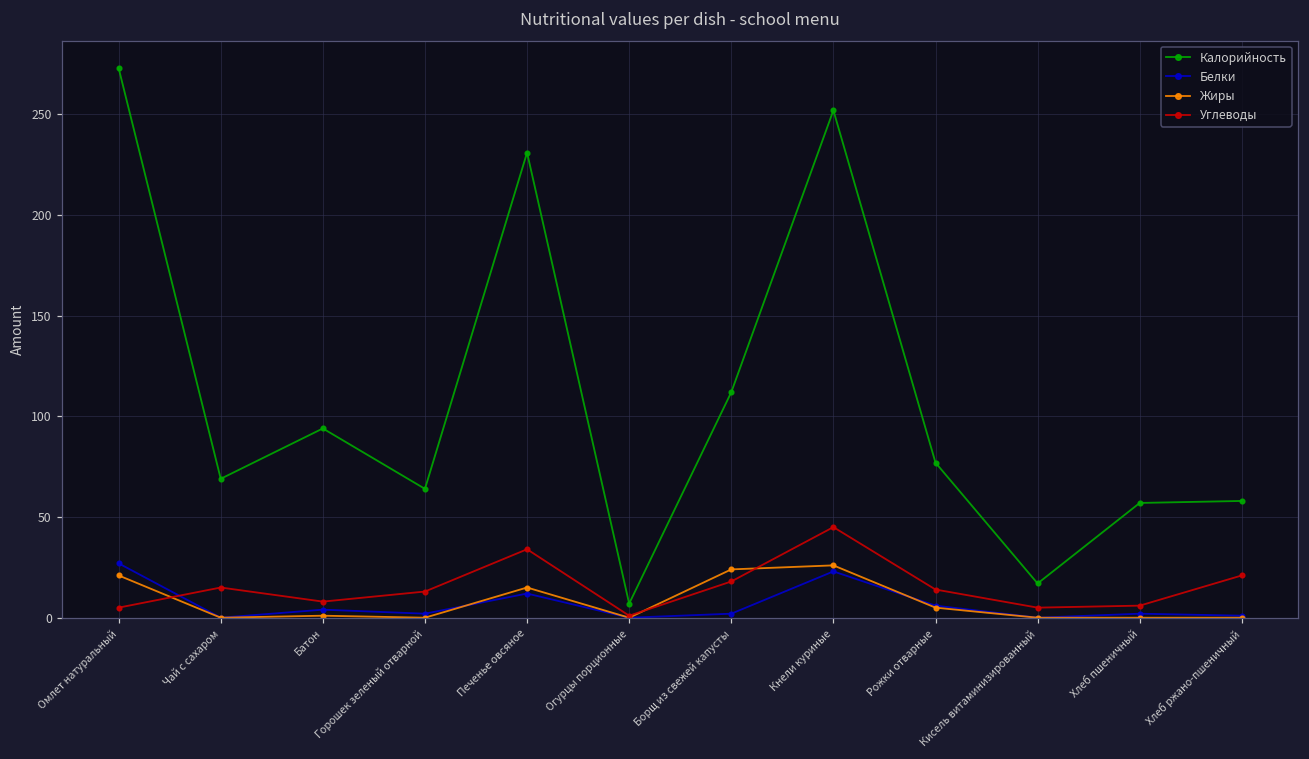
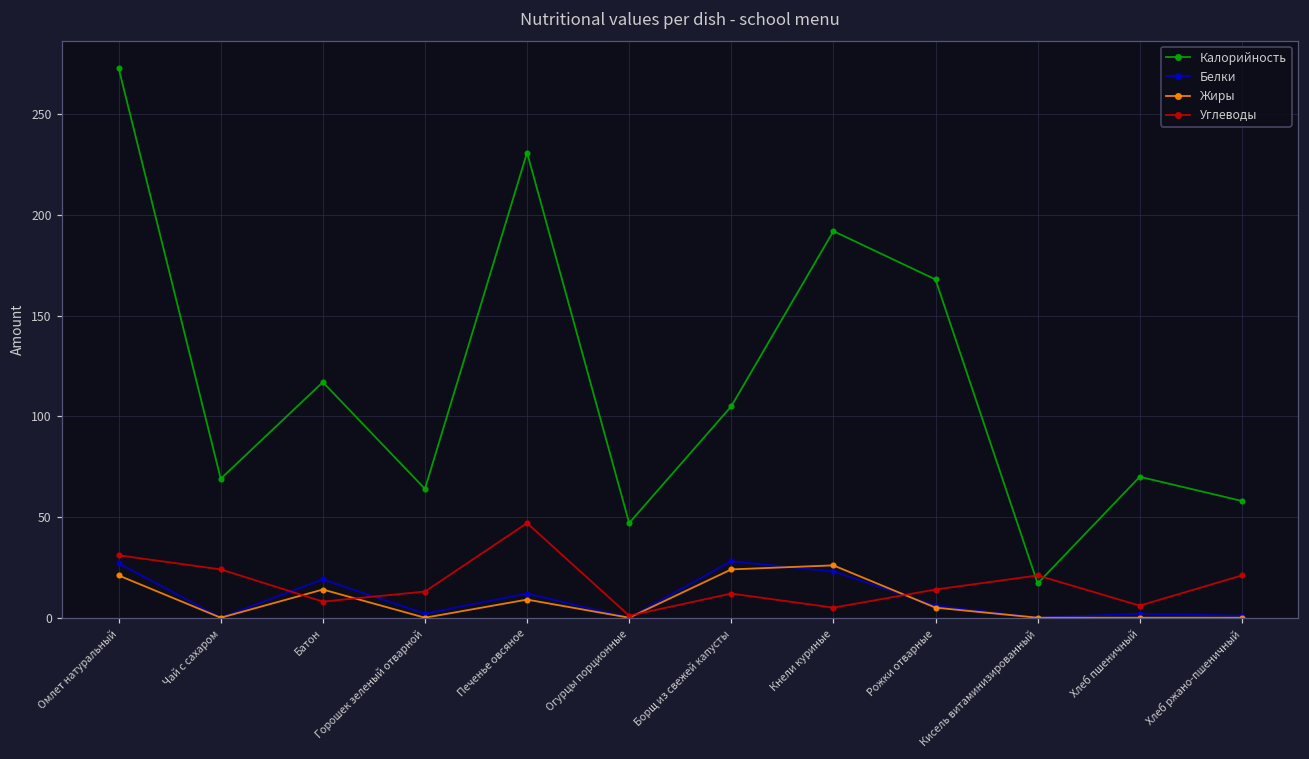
  {
    "Калорийность": {
      "Омлет натуральный": 273,
      "Чай с сахаром": 69,
-     "Батон": 94,
+     "Батон": 117,
      "Горошек зеленый отварной": 64,
      "Печенье овсяное": 231,
-     "Огурцы порционные": 7,
-     "Борщ из свежей капусты": 112,
-     "Кнели куриные": 252,
-     "Рожки отварные": 77,
+     "Огурцы порционные": 47,
+     "Борщ из свежей капусты": 105,
+     "Кнели куриные": 192,
+     "Рожки отварные": 168,
      "Кисель витаминизированный": 17,
-     "Хлеб пшеничный": 57,
+     "Хлеб пшеничный": 70,
      "Хлеб ржано-пшеничный": 58
    },
    "Белки": {
      "Омлет натуральный": 27,
-     "Батон": 4,
+     "Батон": 19,
      "Горошек зеленый отварной": 2,
      "Печенье овсяное": 12,
-     "Борщ из свежей капусты": 2,
+     "Борщ из свежей капусты": 28,
      "Кнели куриные": 23,
      "Хлеб пшеничный": 2
    },
    "Жиры": {
      "Омлет натуральный": 21,
-     "Батон": 1,
+     "Батон": 14,
      "Горошек зеленый отварной": 0,
-     "Печенье овсяное": 15,
+     "Печенье овсяное": 9,
      "Борщ из свежей капусты": 24,
      "Кнели куриные": 26,
      "Хлеб пшеничный": 0
    },
    "Углеводы": {
-     "Омлет натуральный": 5,
-     "Чай с сахаром": 15,
+     "Омлет натуральный": 31,
+     "Чай с сахаром": 24,
      "Батон": 8,
      "Горошек зеленый отварной": 13,
-     "Печенье овсяное": 34,
-     "Борщ из свежей капусты": 18,
-     "Кнели куриные": 45,
+     "Печенье овсяное": 47,
+     "Борщ из свежей капусты": 12,
+     "Кнели куриные": 5,
      "Рожки отварные": 14,
-     "Кисель витаминизированный": 5,
+     "Кисель витаминизированный": 21,
      "Хлеб пшеничный": 6,
      "Хлеб ржано-пшеничный": 21
    }
  }
